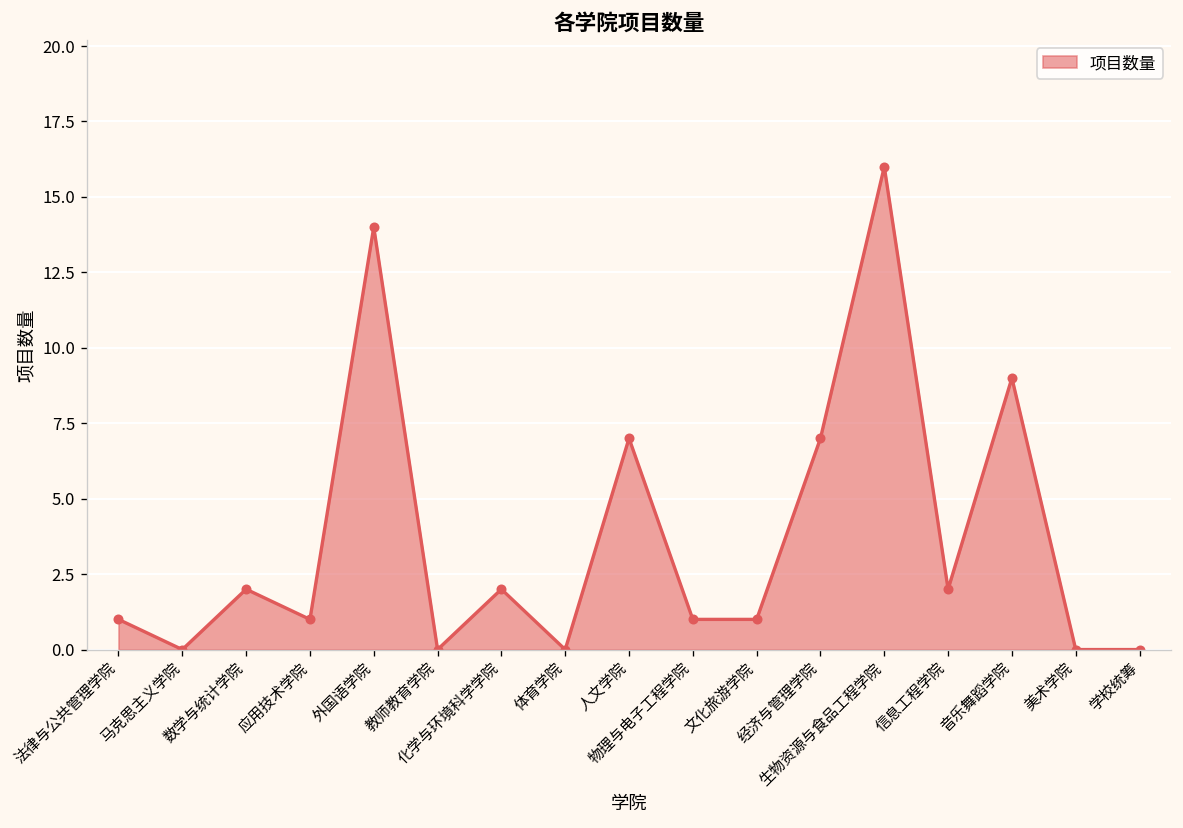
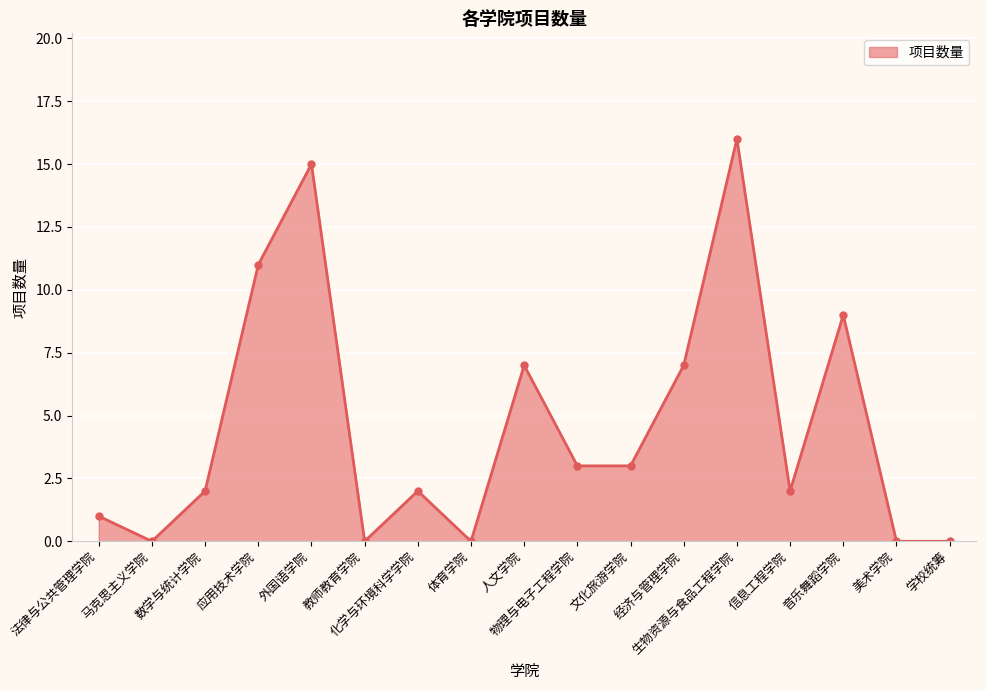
  {
    "法律与公共管理学院": 1,
    "马克思主义学院": 0,
    "数学与统计学院": 2,
-   "应用技术学院": 1,
-   "外国语学院": 14,
+   "应用技术学院": 11,
+   "外国语学院": 15,
    "教师教育学院": 0,
    "化学与环境科学学院": 2,
    "体育学院": 0,
    "人文学院": 7,
-   "物理与电子工程学院": 1,
-   "文化旅游学院": 1,
+   "物理与电子工程学院": 3,
+   "文化旅游学院": 3,
    "经济与管理学院": 7,
    "生物资源与食品工程学院": 16,
    "信息工程学院": 2,
    "音乐舞蹈学院": 9,
    "美术学院": 0,
    "学校统筹": 0
  }
